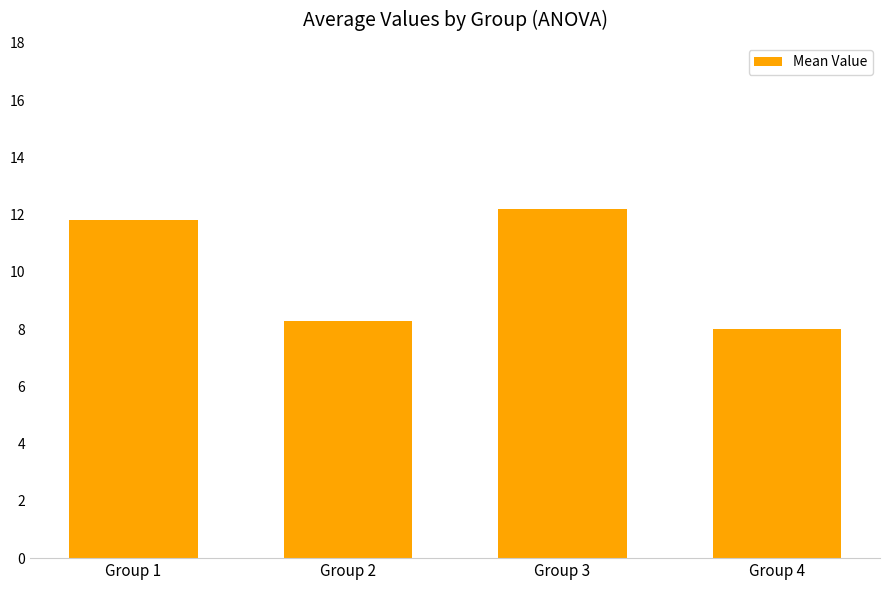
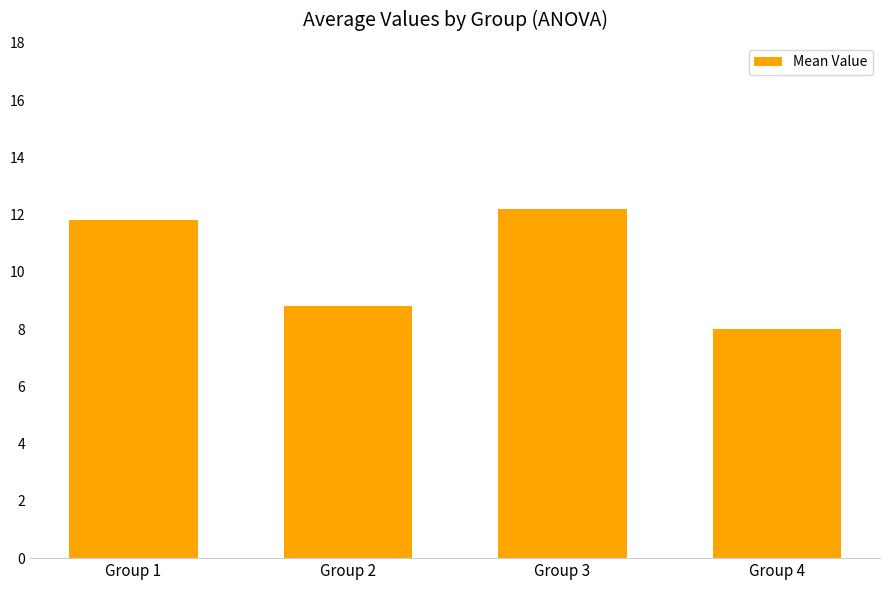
  {
    "Group 1": 11.8,
-   "Group 2": 8.3,
+   "Group 2": 8.8,
    "Group 3": 12.2,
    "Group 4": 8.0
  }
